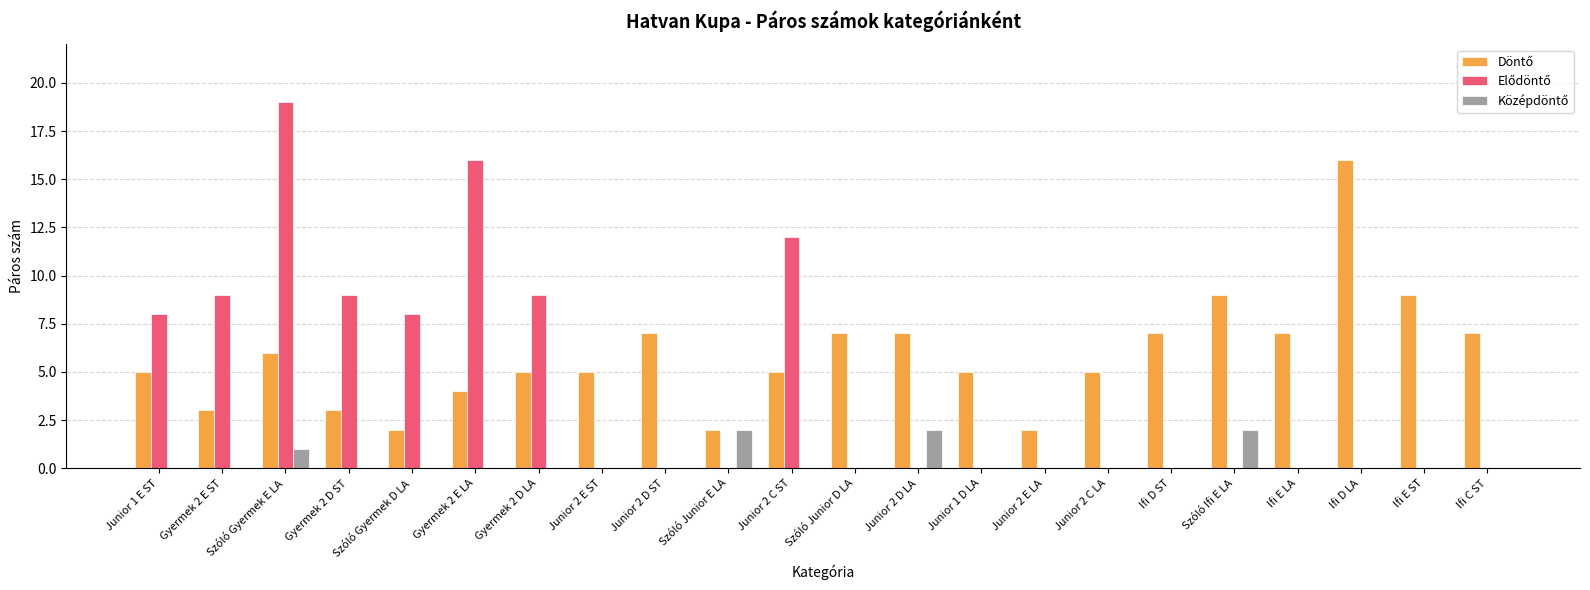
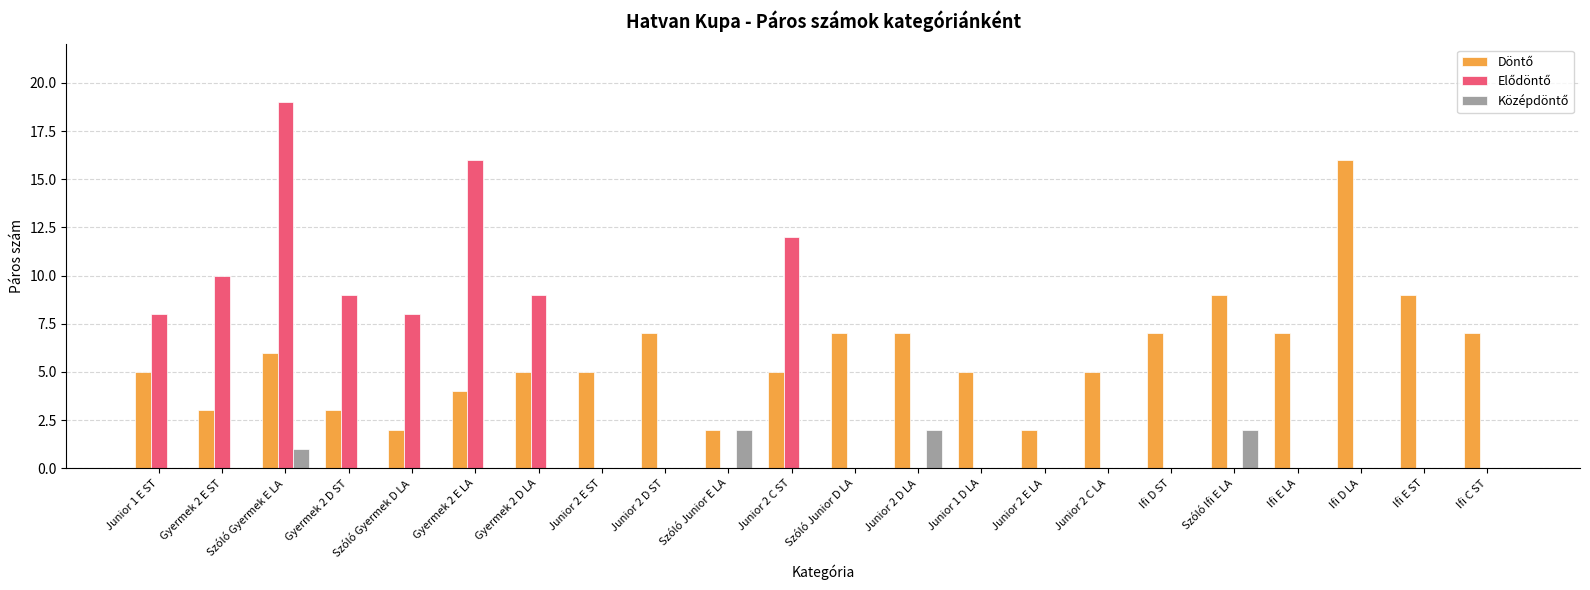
  {
    "Döntő": {
      "Junior 1 E ST": 5,
      "Gyermek 2 E ST": 3,
      "Szóló Gyermek E LA": 6,
      "Gyermek 2 D ST": 3,
      "Szóló Gyermek D LA": 2,
      "Gyermek 2 E LA": 4,
      "Gyermek 2 D LA": 5,
      "Junior 2 E ST": 5,
      "Junior 2 D ST": 7,
      "Szóló Junior E LA": 2,
      "Junior 2 C ST": 5,
      "Szóló Junior D LA": 7,
      "Junior 2 D LA": 7,
      "Junior 1 D LA": 5,
      "Junior 2 E LA": 2,
      "Junior 2 C LA": 5,
      "Ifi D ST": 7,
      "Szóló Ifi E LA": 9,
      "Ifi E LA": 7,
      "Ifi D LA": 16,
      "Ifi E ST": 9,
      "Ifi C ST": 7
    },
    "Elődöntő": {
      "Junior 1 E ST": 8,
-     "Gyermek 2 E ST": 9,
+     "Gyermek 2 E ST": 10,
      "Szóló Gyermek E LA": 19,
      "Gyermek 2 D ST": 9,
      "Szóló Gyermek D LA": 8,
      "Gyermek 2 E LA": 16,
      "Gyermek 2 D LA": 9,
      "Junior 2 E ST": 0,
      "Junior 2 D ST": 0,
      "Szóló Junior E LA": 0,
      "Junior 2 C ST": 12,
      "Szóló Junior D LA": 0,
      "Junior 2 D LA": 0,
      "Junior 1 D LA": 0,
      "Junior 2 E LA": 0,
      "Junior 2 C LA": 0,
      "Ifi D ST": 0,
      "Szóló Ifi E LA": 0,
      "Ifi E LA": 0,
      "Ifi D LA": 0,
      "Ifi E ST": 0,
      "Ifi C ST": 0
    },
    "Középdöntő": {
      "Junior 1 E ST": 0,
      "Gyermek 2 E ST": 0,
      "Szóló Gyermek E LA": 1,
      "Gyermek 2 D ST": 0,
      "Szóló Gyermek D LA": 0,
      "Gyermek 2 E LA": 0,
      "Gyermek 2 D LA": 0,
      "Junior 2 E ST": 0,
      "Junior 2 D ST": 0,
      "Szóló Junior E LA": 2,
      "Junior 2 C ST": 0,
      "Szóló Junior D LA": 0,
      "Junior 2 D LA": 2,
      "Junior 1 D LA": 0,
      "Junior 2 E LA": 0,
      "Junior 2 C LA": 0,
      "Ifi D ST": 0,
      "Szóló Ifi E LA": 2,
      "Ifi E LA": 0,
      "Ifi D LA": 0,
      "Ifi E ST": 0,
      "Ifi C ST": 0
    }
  }
